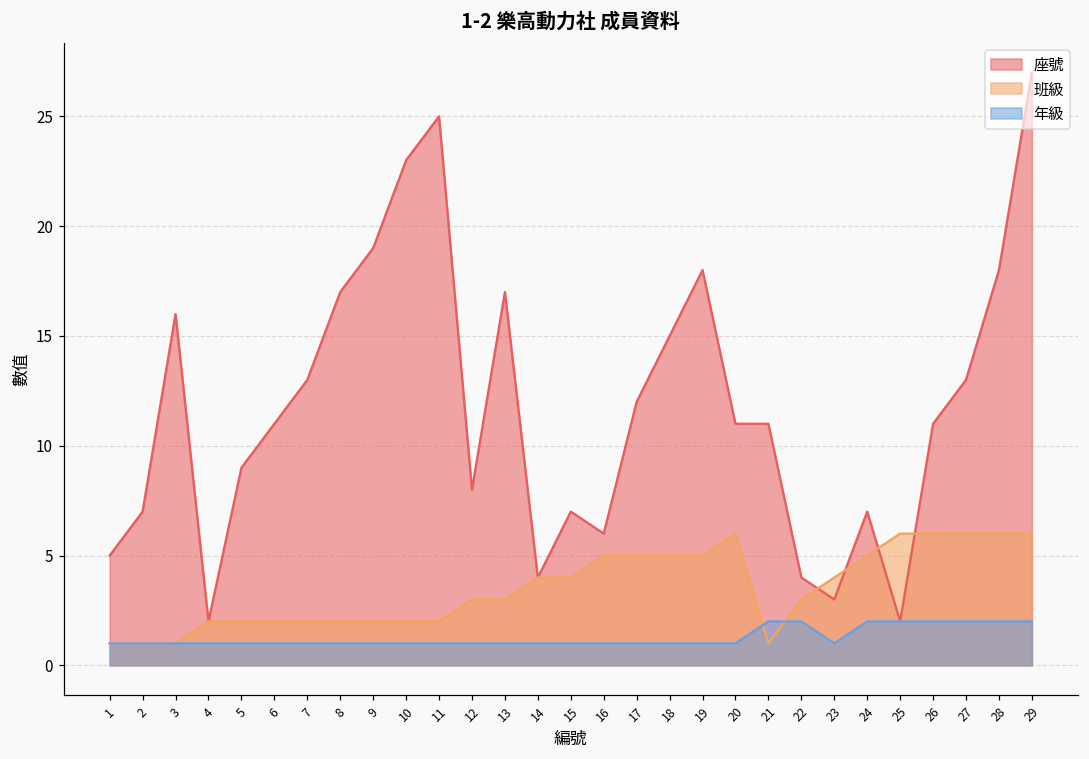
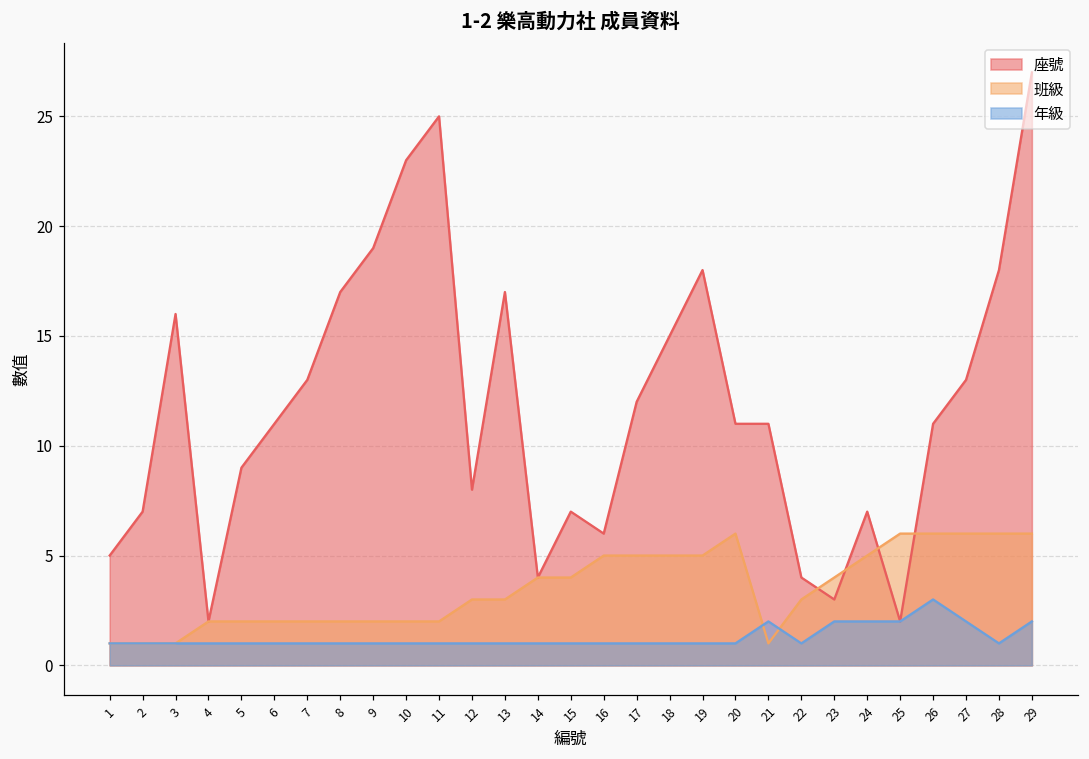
  {
    "年級": {
      "4": 1,
      "5": 1,
      "6": 1,
      "7": 1,
      "8": 1,
      "9": 1,
      "10": 1,
      "11": 1,
      "12": 1,
      "13": 1,
      "14": 1,
      "15": 1,
      "16": 1,
      "17": 1,
      "18": 1,
      "19": 1,
      "20": 1,
      "21": 2,
-     "22": 2,
-     "23": 1,
+     "22": 1,
+     "23": 2,
      "24": 2,
-     "26": 2,
+     "26": 3,
      "27": 2,
-     "28": 2,
+     "28": 1,
      "29": 2
    }
  }
